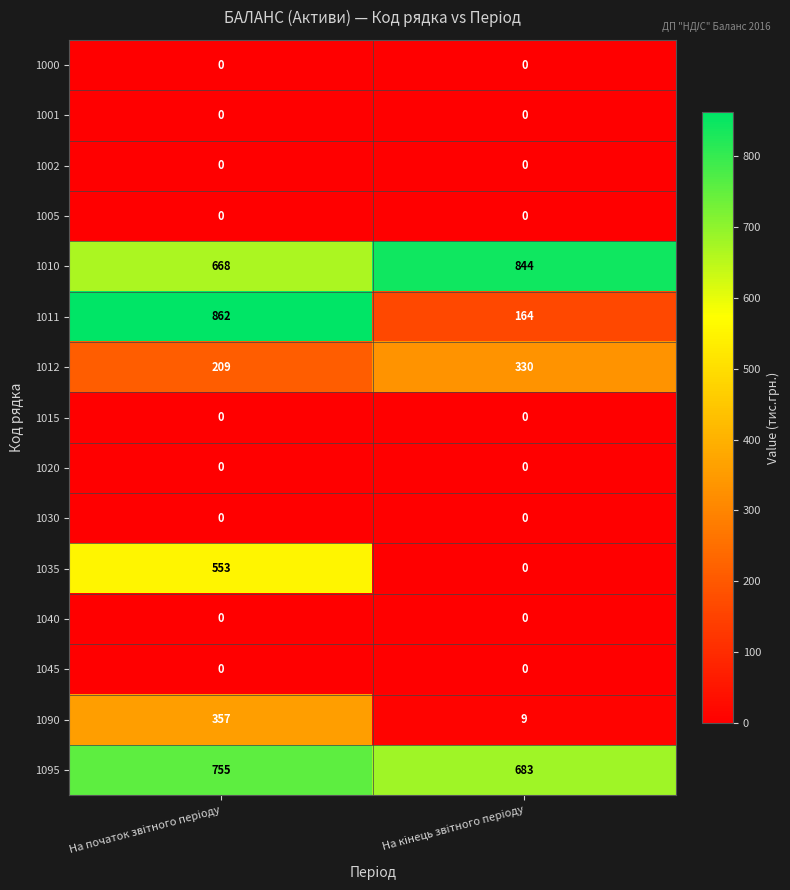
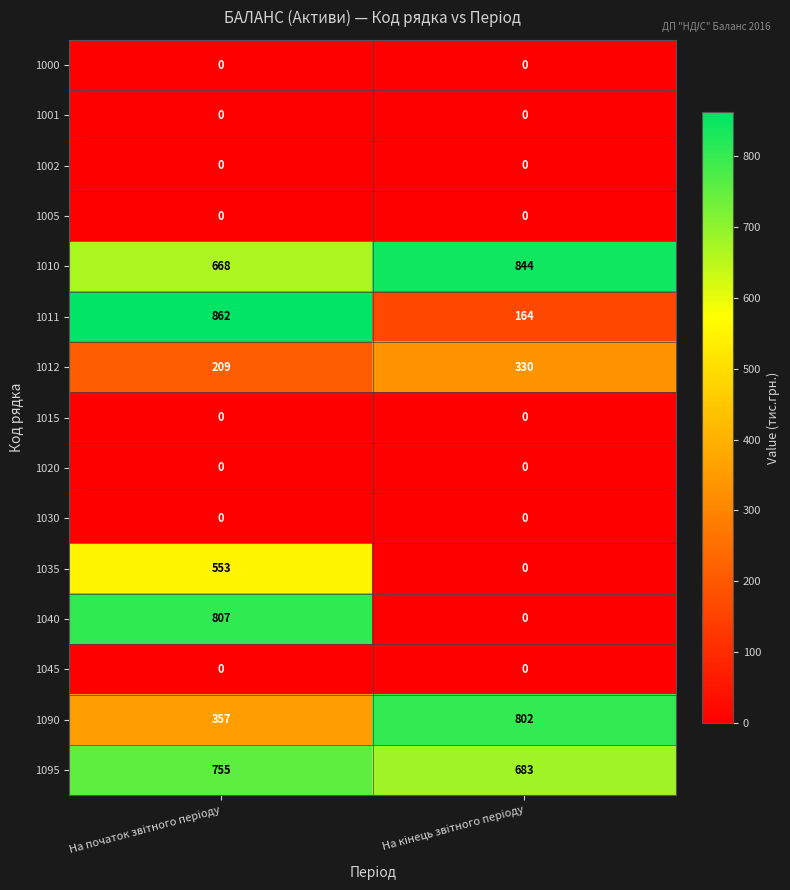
  {
    "1000": {
      "На початок звiтного перiоду": 0,
      "На кiнець звiтного перiоду": 0
    },
    "1001": {
      "На початок звiтного перiоду": 0,
      "На кiнець звiтного перiоду": 0
    },
    "1002": {
      "На початок звiтного перiоду": 0,
      "На кiнець звiтного перiоду": 0
    },
    "1005": {
      "На початок звiтного перiоду": 0,
      "На кiнець звiтного перiоду": 0
    },
    "1010": {
      "На початок звiтного перiоду": 668,
      "На кiнець звiтного перiоду": 844
    },
    "1011": {
      "На початок звiтного перiоду": 862,
      "На кiнець звiтного перiоду": 164
    },
    "1012": {
      "На початок звiтного перiоду": 209,
      "На кiнець звiтного перiоду": 330
    },
    "1015": {
      "На початок звiтного перiоду": 0,
      "На кiнець звiтного перiоду": 0
    },
    "1020": {
      "На початок звiтного перiоду": 0,
      "На кiнець звiтного перiоду": 0
    },
    "1030": {
      "На початок звiтного перiоду": 0,
      "На кiнець звiтного перiоду": 0
    },
    "1035": {
      "На початок звiтного перiоду": 553,
      "На кiнець звiтного перiоду": 0
    },
    "1040": {
-     "На початок звiтного перiоду": 0,
+     "На початок звiтного перiоду": 807,
      "На кiнець звiтного перiоду": 0
    },
    "1045": {
      "На початок звiтного перiоду": 0,
      "На кiнець звiтного перiоду": 0
    },
    "1090": {
      "На початок звiтного перiоду": 357,
-     "На кiнець звiтного перiоду": 9
+     "На кiнець звiтного перiоду": 802
    },
    "1095": {
      "На початок звiтного перiоду": 755,
      "На кiнець звiтного перiоду": 683
    }
  }
